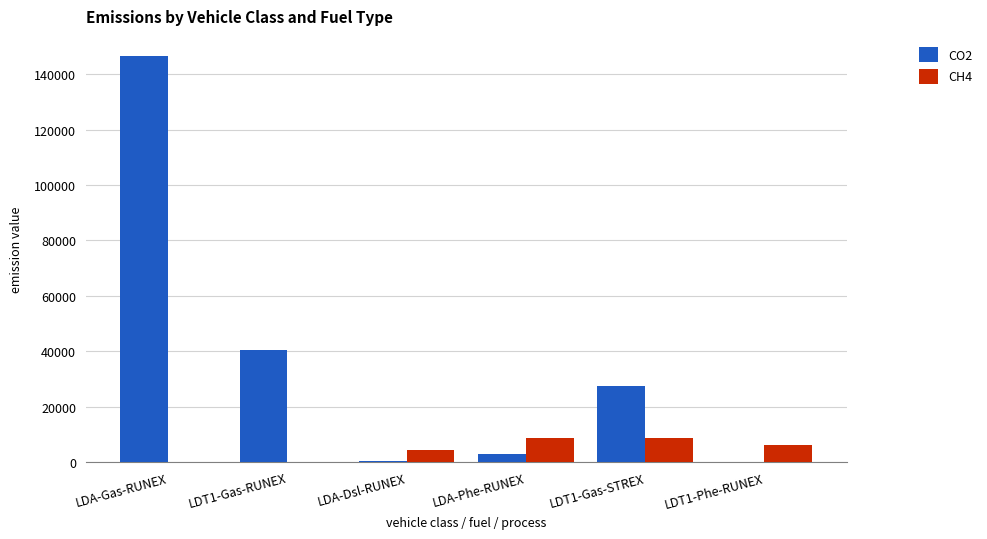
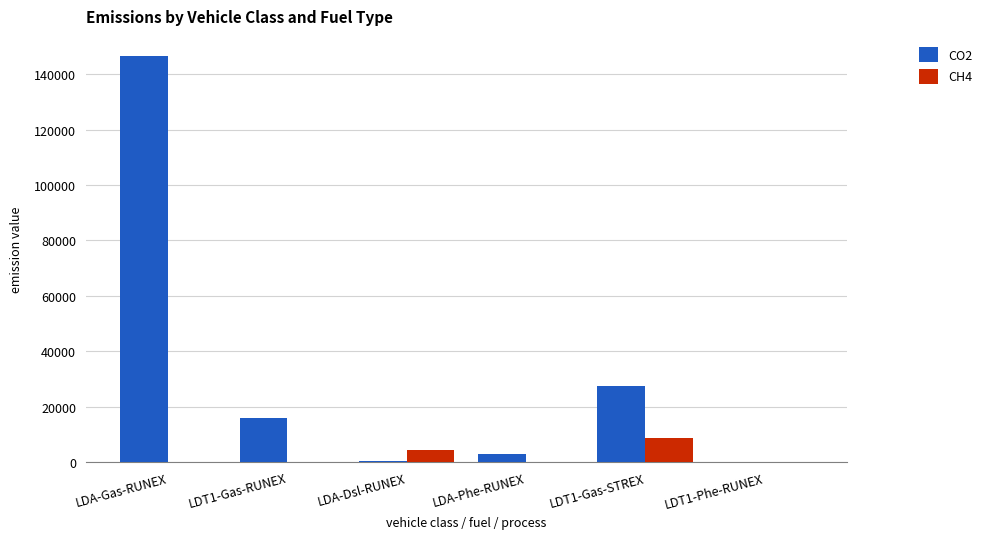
  {
    "CO2": {
      "LDA-Gas-RUNEX": 146000,
-     "LDT1-Gas-RUNEX": 40000,
+     "LDT1-Gas-RUNEX": 16000,
      "LDA-Phe-RUNEX": 3000,
      "LDT1-Gas-STREX": 27000
    },
    "CH4": {
      "LDA-Dsl-RUNEX": 4000,
-     "LDA-Phe-RUNEX": 9000,
+     "LDA-Phe-RUNEX": 0,
      "LDT1-Gas-STREX": 9000,
-     "LDT1-Phe-RUNEX": 6000
+     "LDT1-Phe-RUNEX": 0
    }
  }
